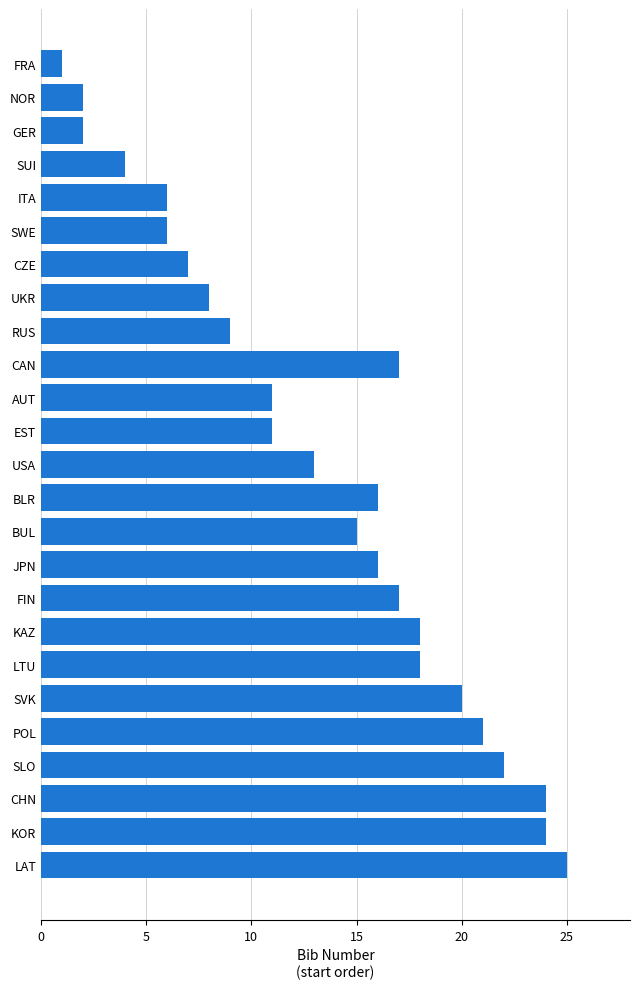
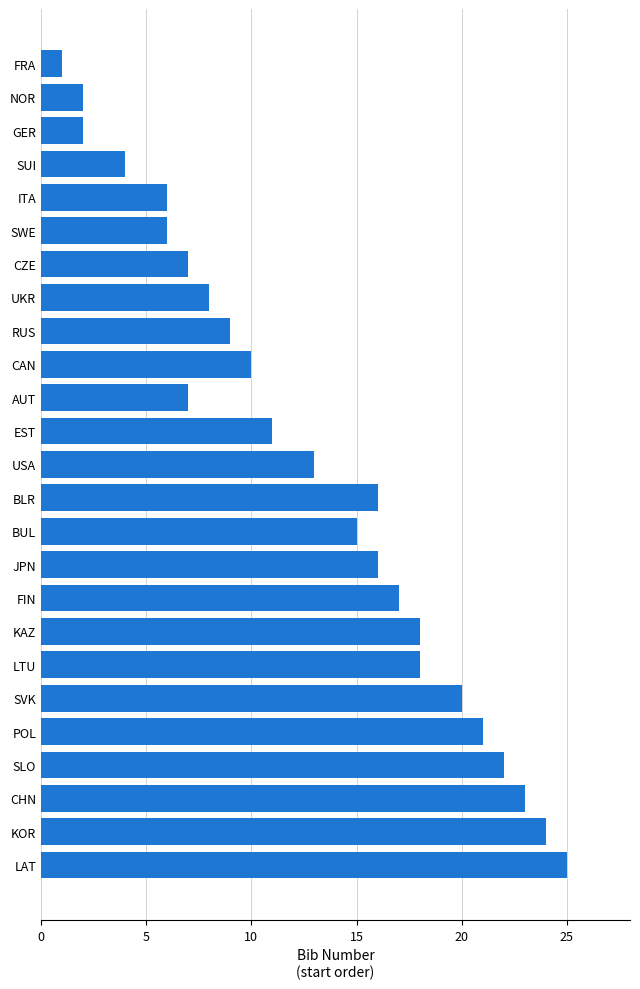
  {
    "FRA": 1,
    "NOR": 2,
    "GER": 2,
    "SUI": 4,
    "ITA": 6,
    "SWE": 6,
    "CZE": 7,
    "UKR": 8,
    "RUS": 9,
-   "CAN": 17,
-   "AUT": 11,
+   "CAN": 10,
+   "AUT": 7,
    "EST": 11,
    "USA": 13,
    "BLR": 16,
    "BUL": 15,
    "JPN": 16,
    "FIN": 17,
    "KAZ": 18,
    "LTU": 18,
    "SVK": 20,
    "POL": 21,
    "SLO": 22,
-   "CHN": 24,
+   "CHN": 23,
    "KOR": 24,
    "LAT": 25
  }
